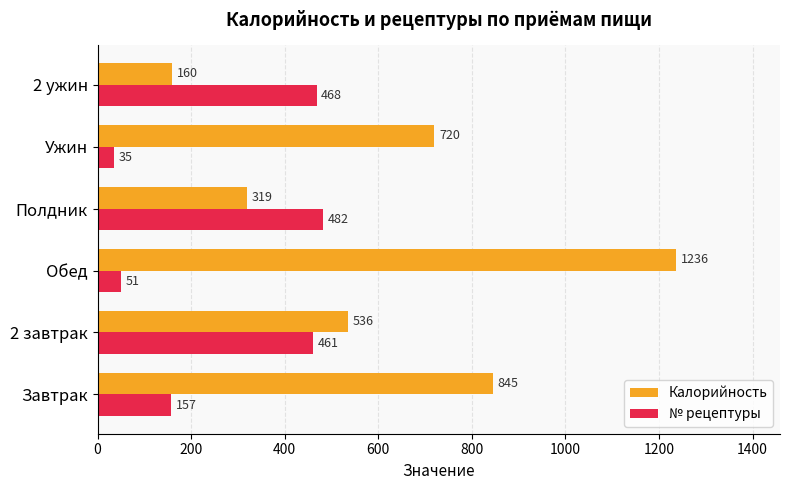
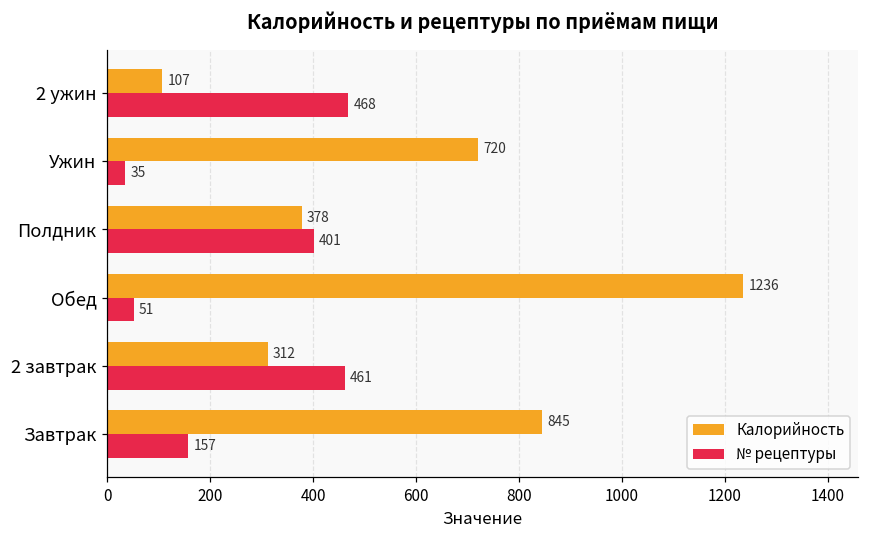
  {
    "Калорийность": {
-     "2 ужин": 160,
+     "2 ужин": 107,
      "Ужин": 720,
-     "Полдник": 319,
+     "Полдник": 378,
      "Обед": 1236,
-     "2 завтрак": 536,
+     "2 завтрак": 312,
      "Завтрак": 845
    },
    "№ рецептуры": {
      "2 ужин": 468,
      "Ужин": 35,
-     "Полдник": 482,
+     "Полдник": 401,
      "Обед": 51,
      "2 завтрак": 461,
      "Завтрак": 157
    }
  }
